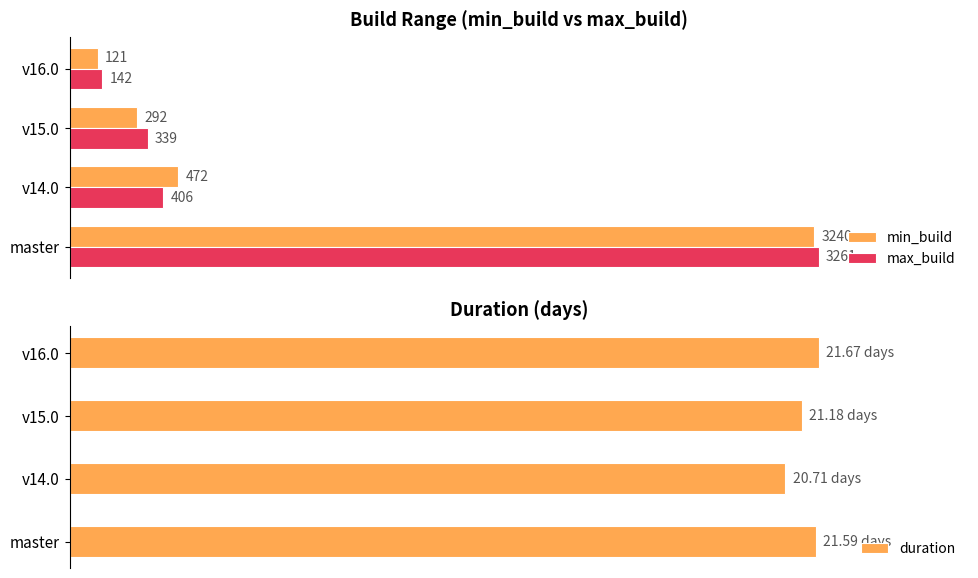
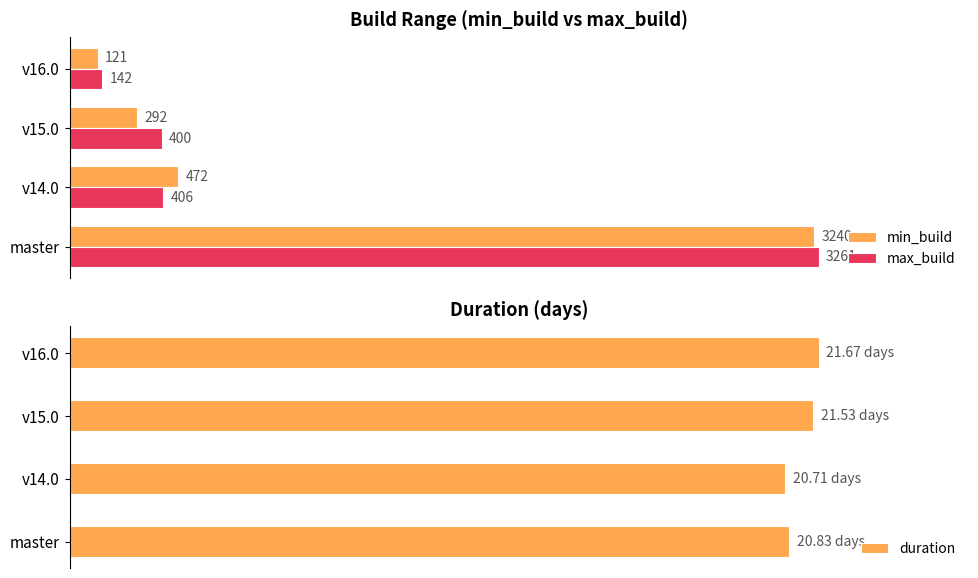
  {
    "Build Range (min_build vs max_build)": {
      "max_build": {
-       "v15.0": 339
+       "v15.0": 400
      }
    },
    "Duration (days)": {
-     "v15.0": 21.18,
-     "master": 21.59
+     "v15.0": 21.53,
+     "master": 20.83
    }
  }
